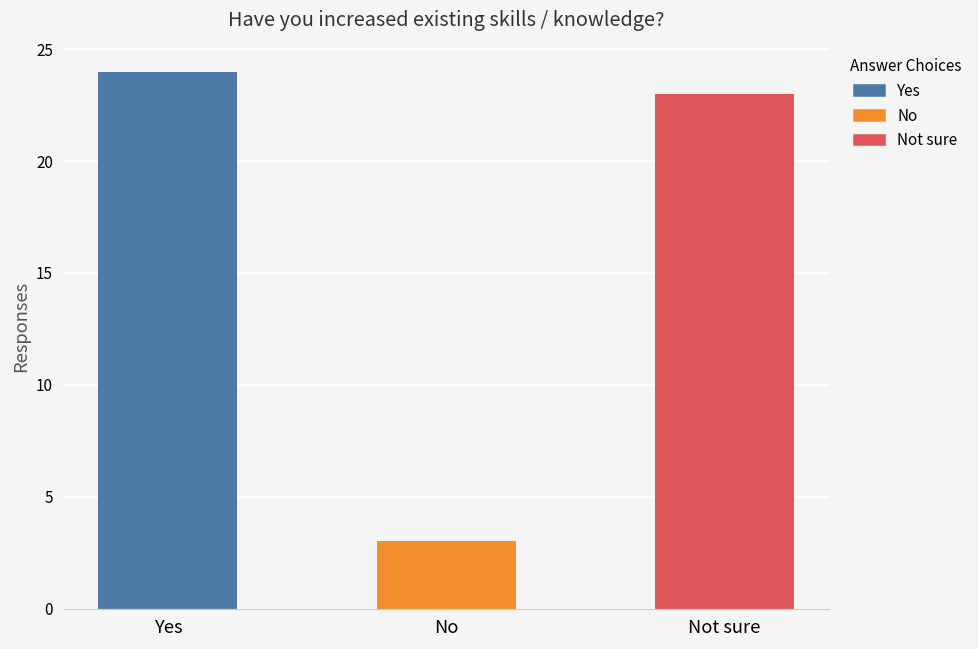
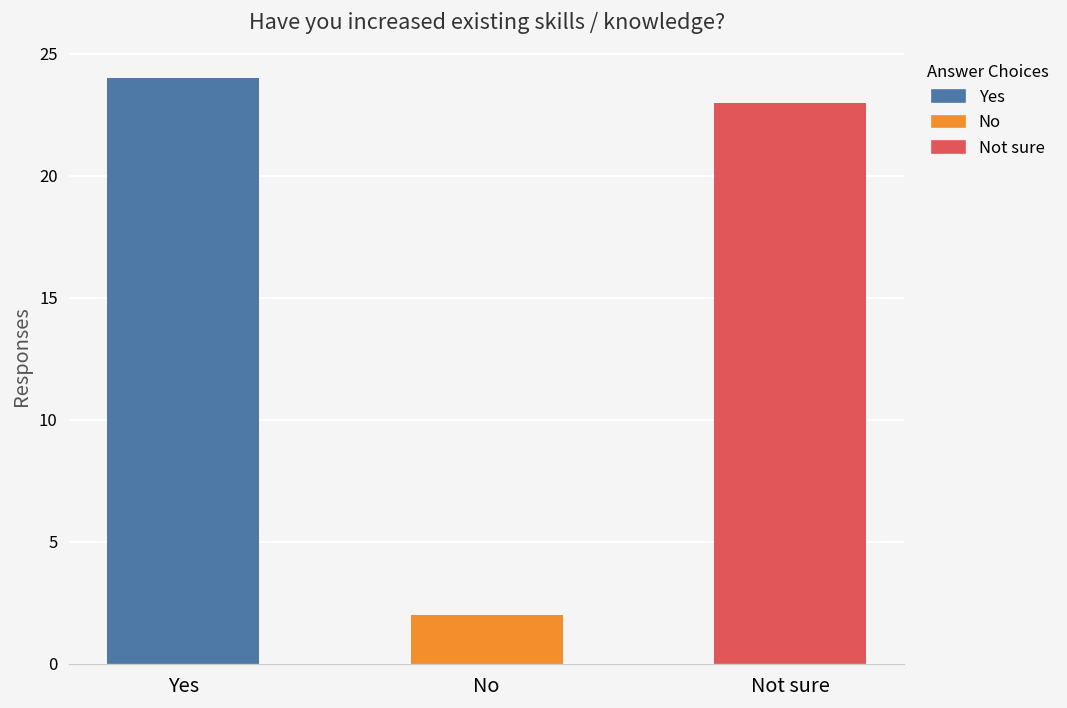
  {
    "Yes": 24,
-   "No": 3,
+   "No": 2,
    "Not sure": 23
  }
